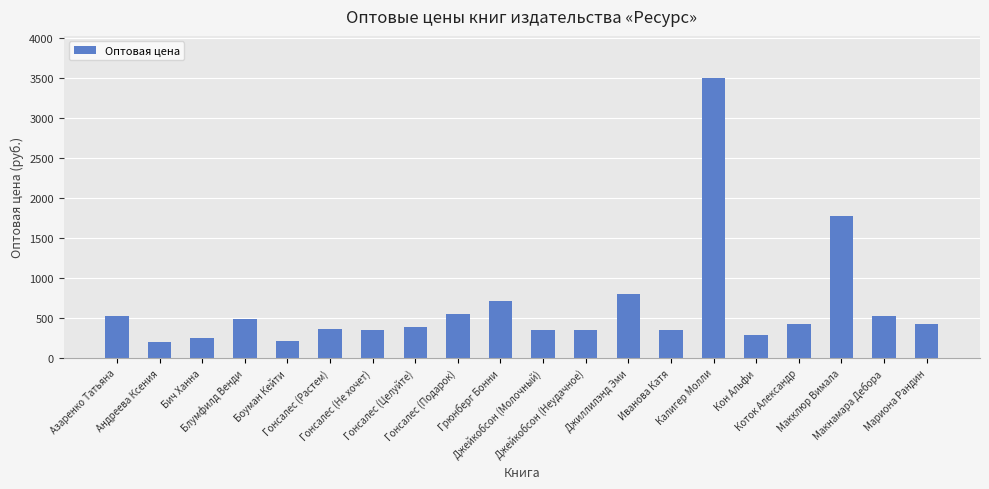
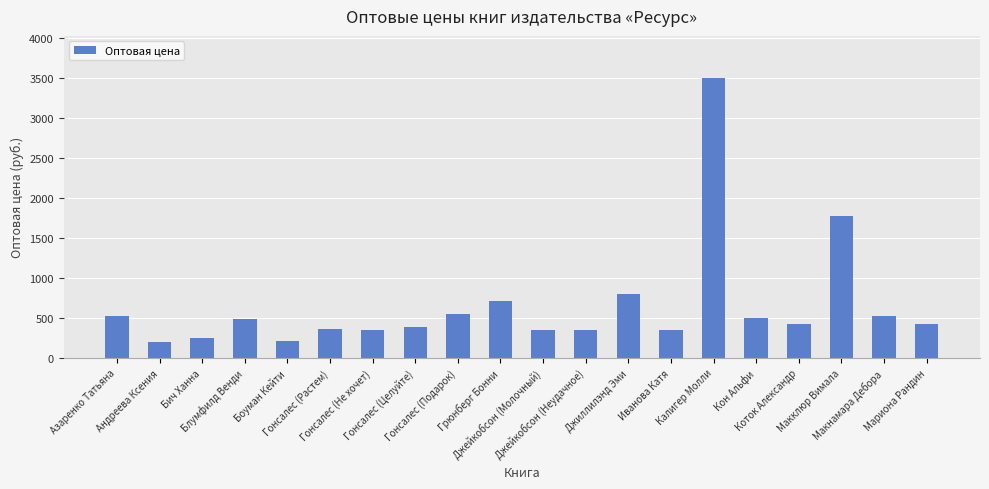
  {
    "Азаренко Татьяна": 500,
    "Андреева Ксения": 200,
    "Бич Ханна": 300,
    "Блумфилд Венди": 500,
    "Боуман Кейти": 200,
    "Гонсалес (Растем)": 400,
    "Гонсалес (Не хочет)": 400,
    "Гонсалес (Целуйте)": 400,
    "Гонсалес (Подарок)": 600,
    "Грюнберг Бонни": 700,
    "Джейкобсон (Молочный)": 400,
    "Джейкобсон (Неудачное)": 400,
    "Джиллилэнд Эми": 800,
    "Иванова Катя": 400,
    "Калигер Молли": 3500,
-   "Кон Альфи": 300,
+   "Кон Альфи": 500,
    "Коток Александр": 400,
    "Макклюр Вимала": 1800,
    "Макнамара Дебора": 500,
    "Мариона Рандин": 400
  }
